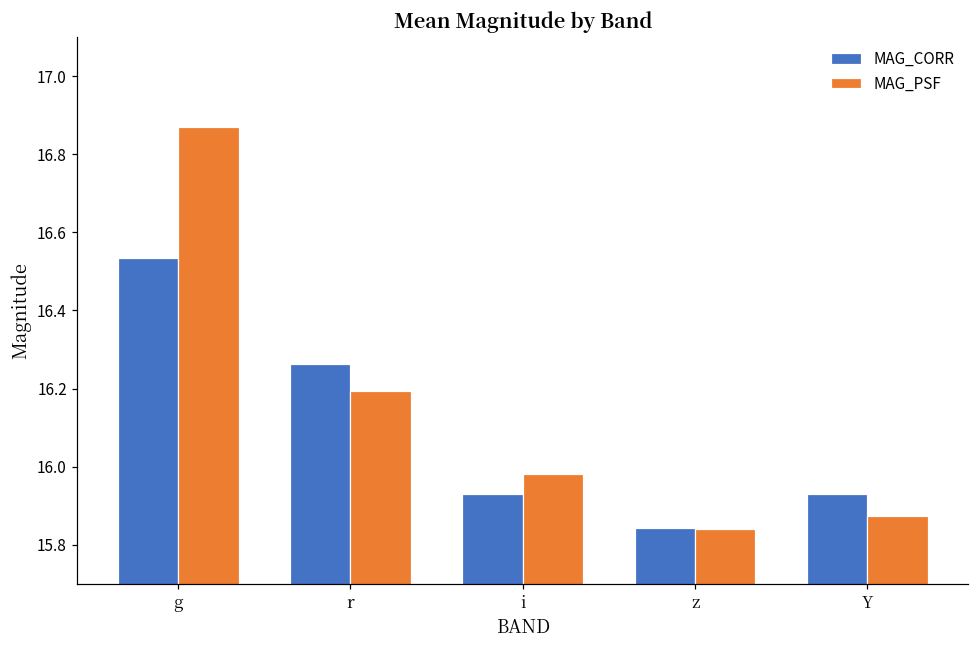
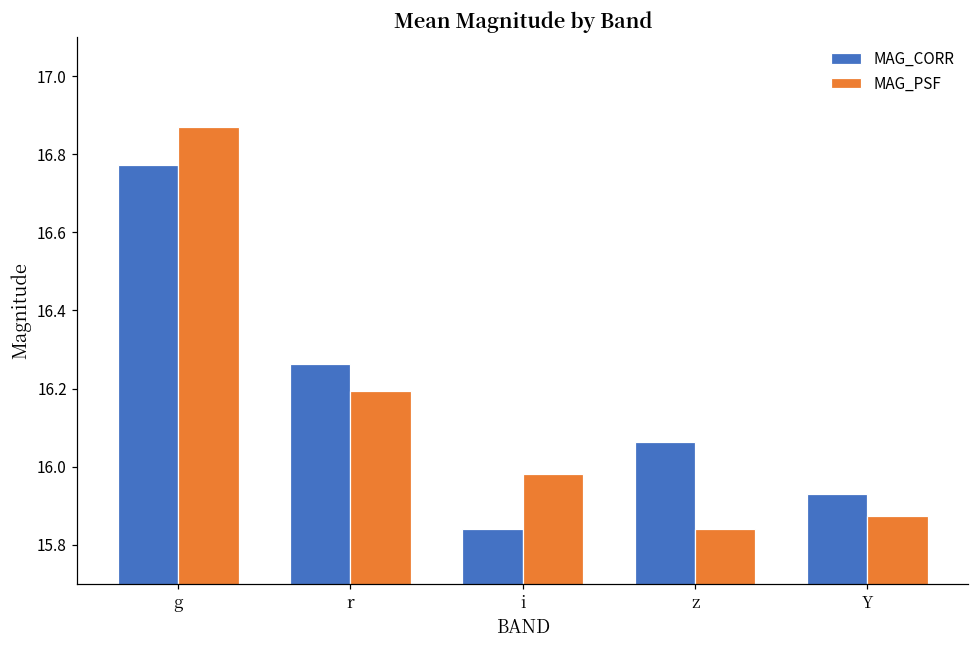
  {
    "MAG_CORR": {
-     "g": 16.53,
+     "g": 16.77,
      "r": 16.26,
-     "i": 15.93,
-     "z": 15.84,
+     "i": 15.84,
+     "z": 16.06,
      "Y": 15.93
    },
    "MAG_PSF": {
      "g": 16.87,
      "r": 16.19,
      "i": 15.98,
      "z": 15.84,
      "Y": 15.87
    }
  }
